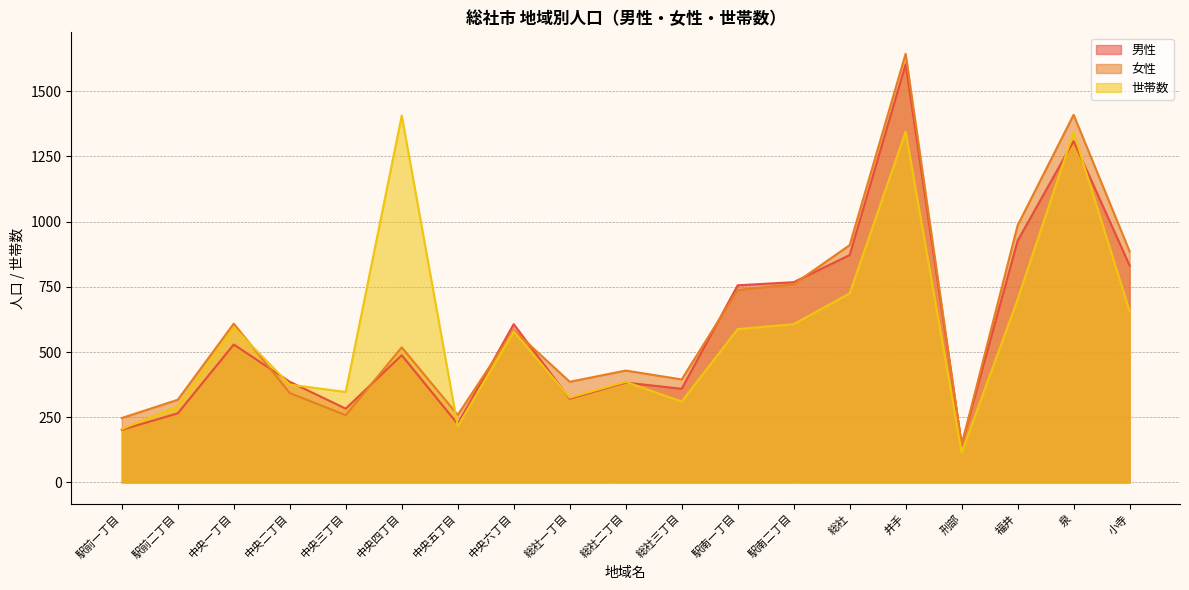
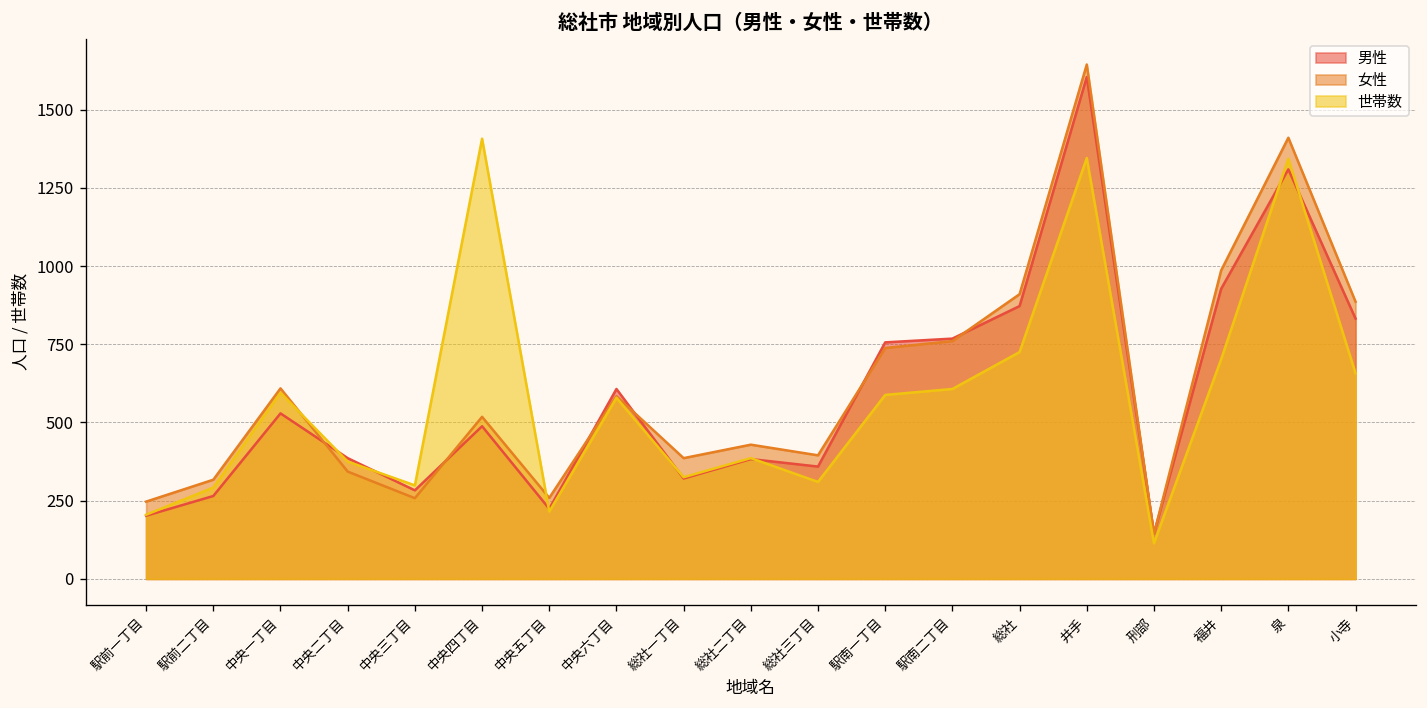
  {
    "世帯数": {
      "駅前二丁目": 290,
      "中央一丁目": 600,
      "中央二丁目": 380,
-     "中央三丁目": 350,
+     "中央三丁目": 300,
      "中央四丁目": 1410,
      "総社三丁目": 310,
      "駅南一丁目": 590,
      "駅南二丁目": 610,
      "総社": 730,
      "井手": 1350,
      "刑部": 110,
      "福井": 700,
      "泉": 1340,
      "小寺": 660
    }
  }
